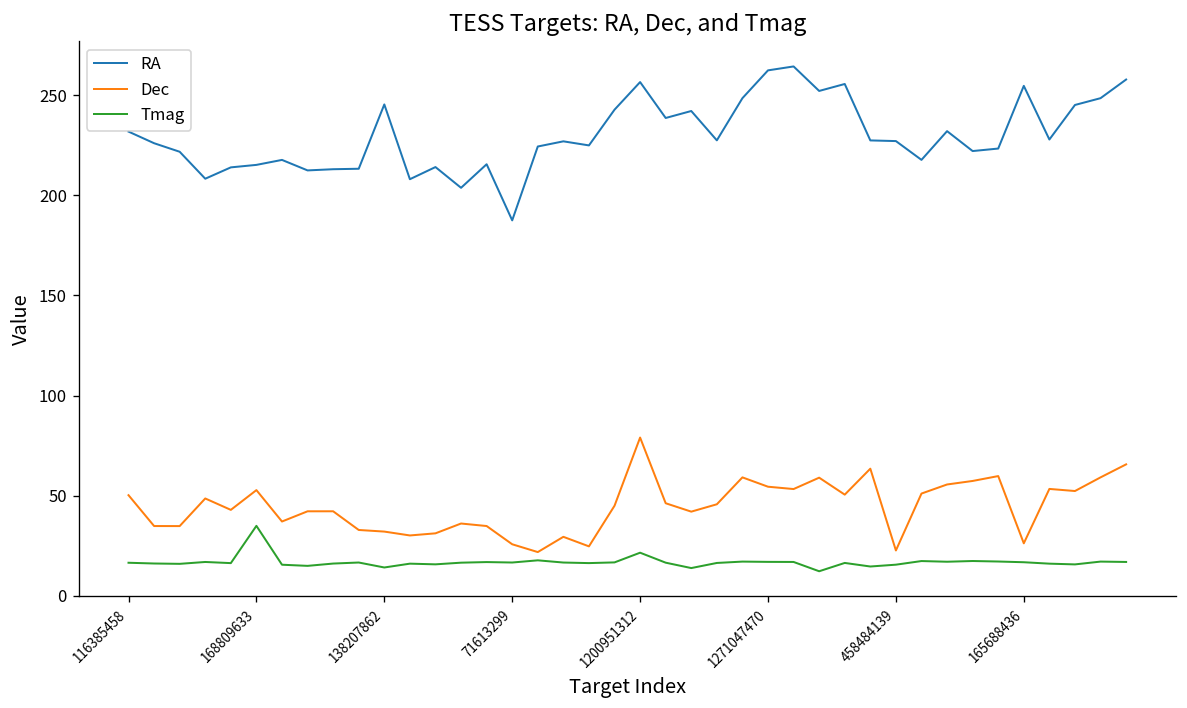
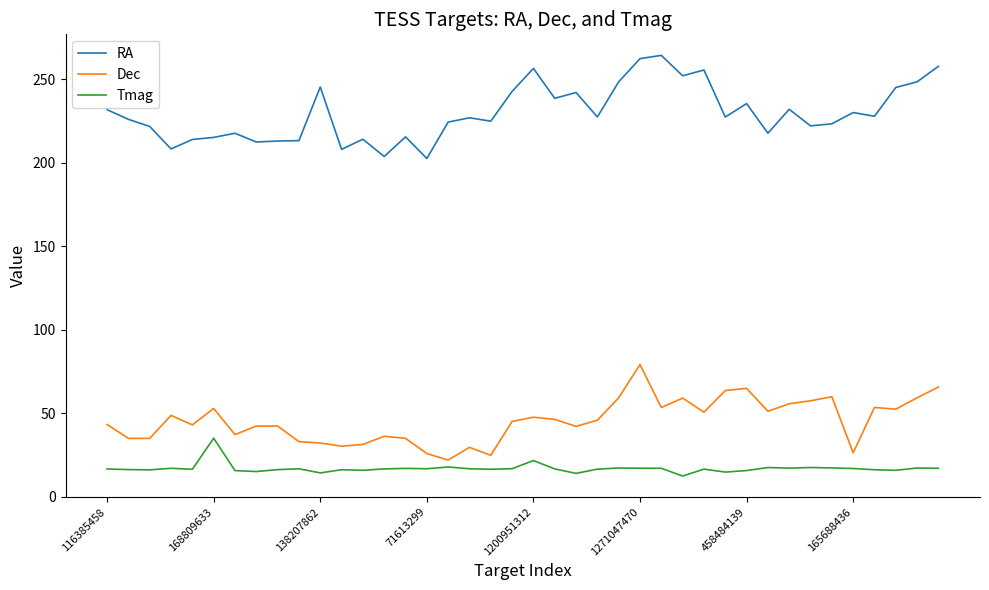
  {
    "RA": {
      "116385458": 232,
      "168809633": 215,
      "138207862": 245,
-     "71613299": 187,
+     "71613299": 203,
      "1200951312": 257,
      "1271047470": 262,
-     "458484139": 227,
-     "165688436": 255
+     "458484139": 235,
+     "165688436": 230
    },
    "Dec": {
-     "116385458": 50,
+     "116385458": 43,
      "168809633": 53,
      "138207862": 32,
      "71613299": 26,
-     "1200951312": 79,
-     "1271047470": 55,
-     "458484139": 23,
+     "1200951312": 48,
+     "1271047470": 79,
+     "458484139": 65,
      "165688436": 26
    },
    "Tmag": {
      "116385458": 17,
      "168809633": 35,
      "138207862": 14,
      "71613299": 17,
      "1200951312": 22,
      "1271047470": 17,
      "458484139": 16,
      "165688436": 17
    }
  }
